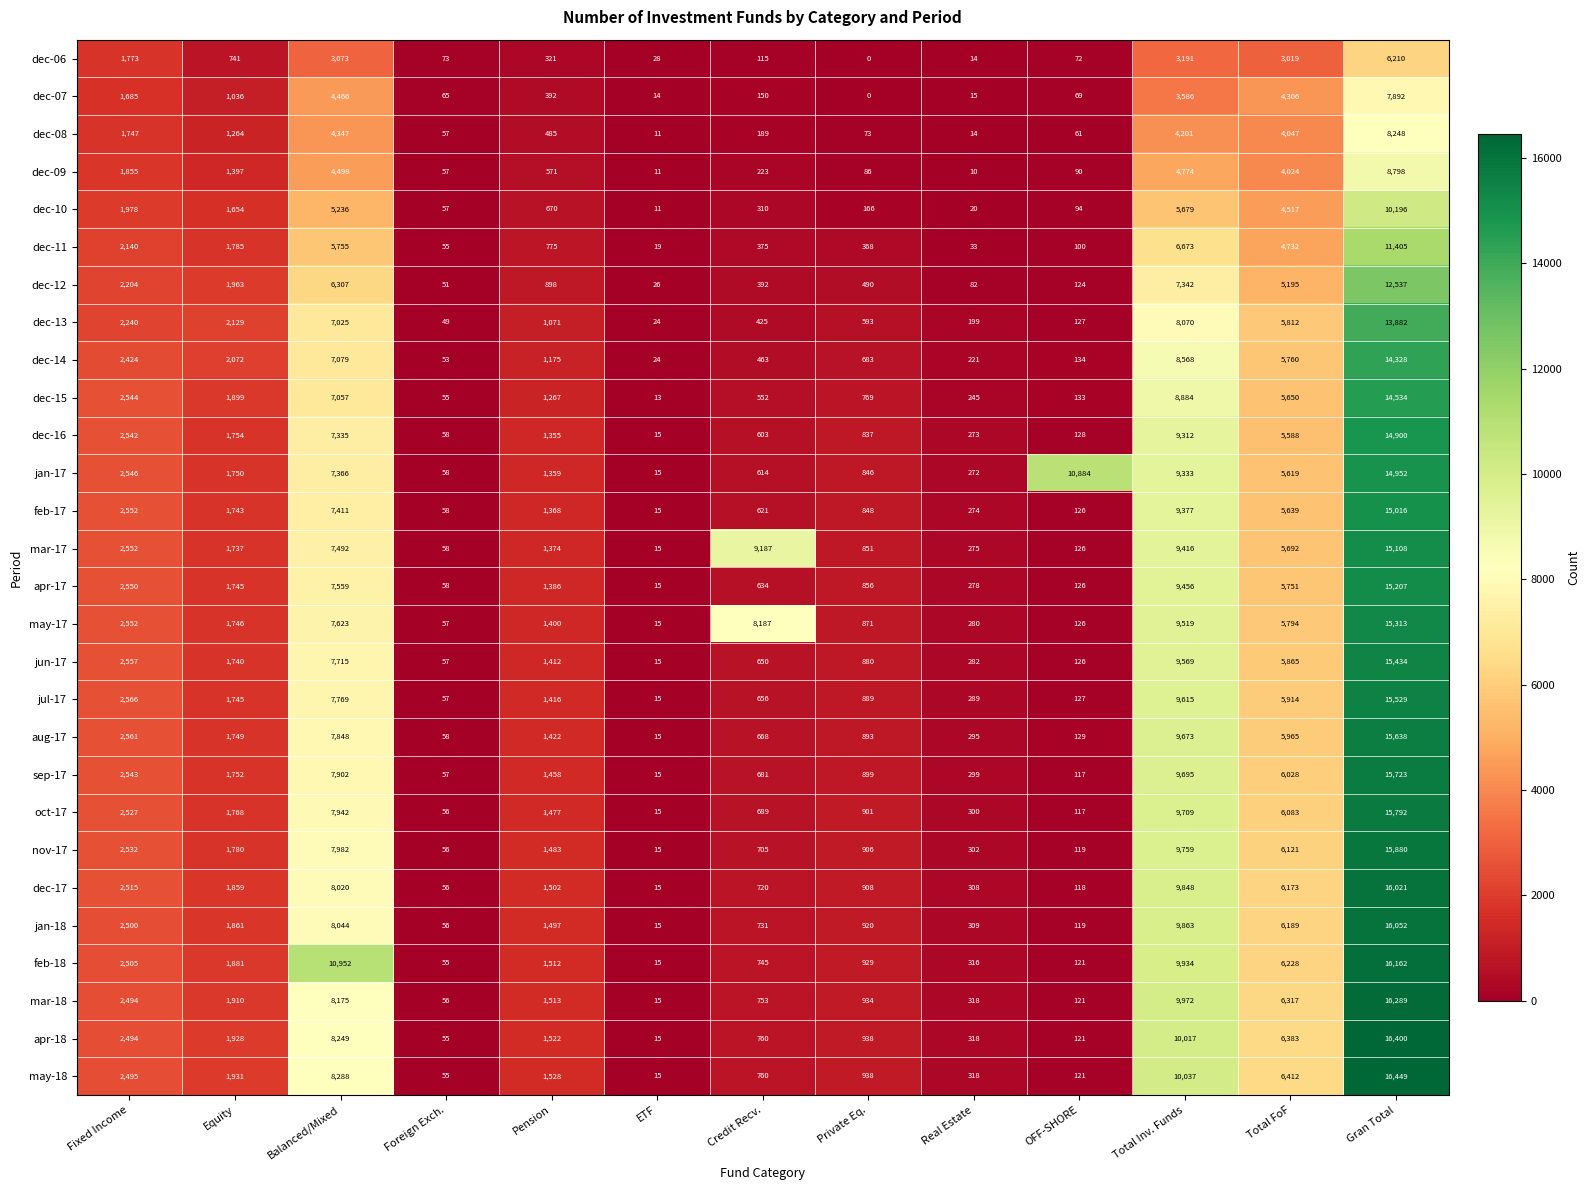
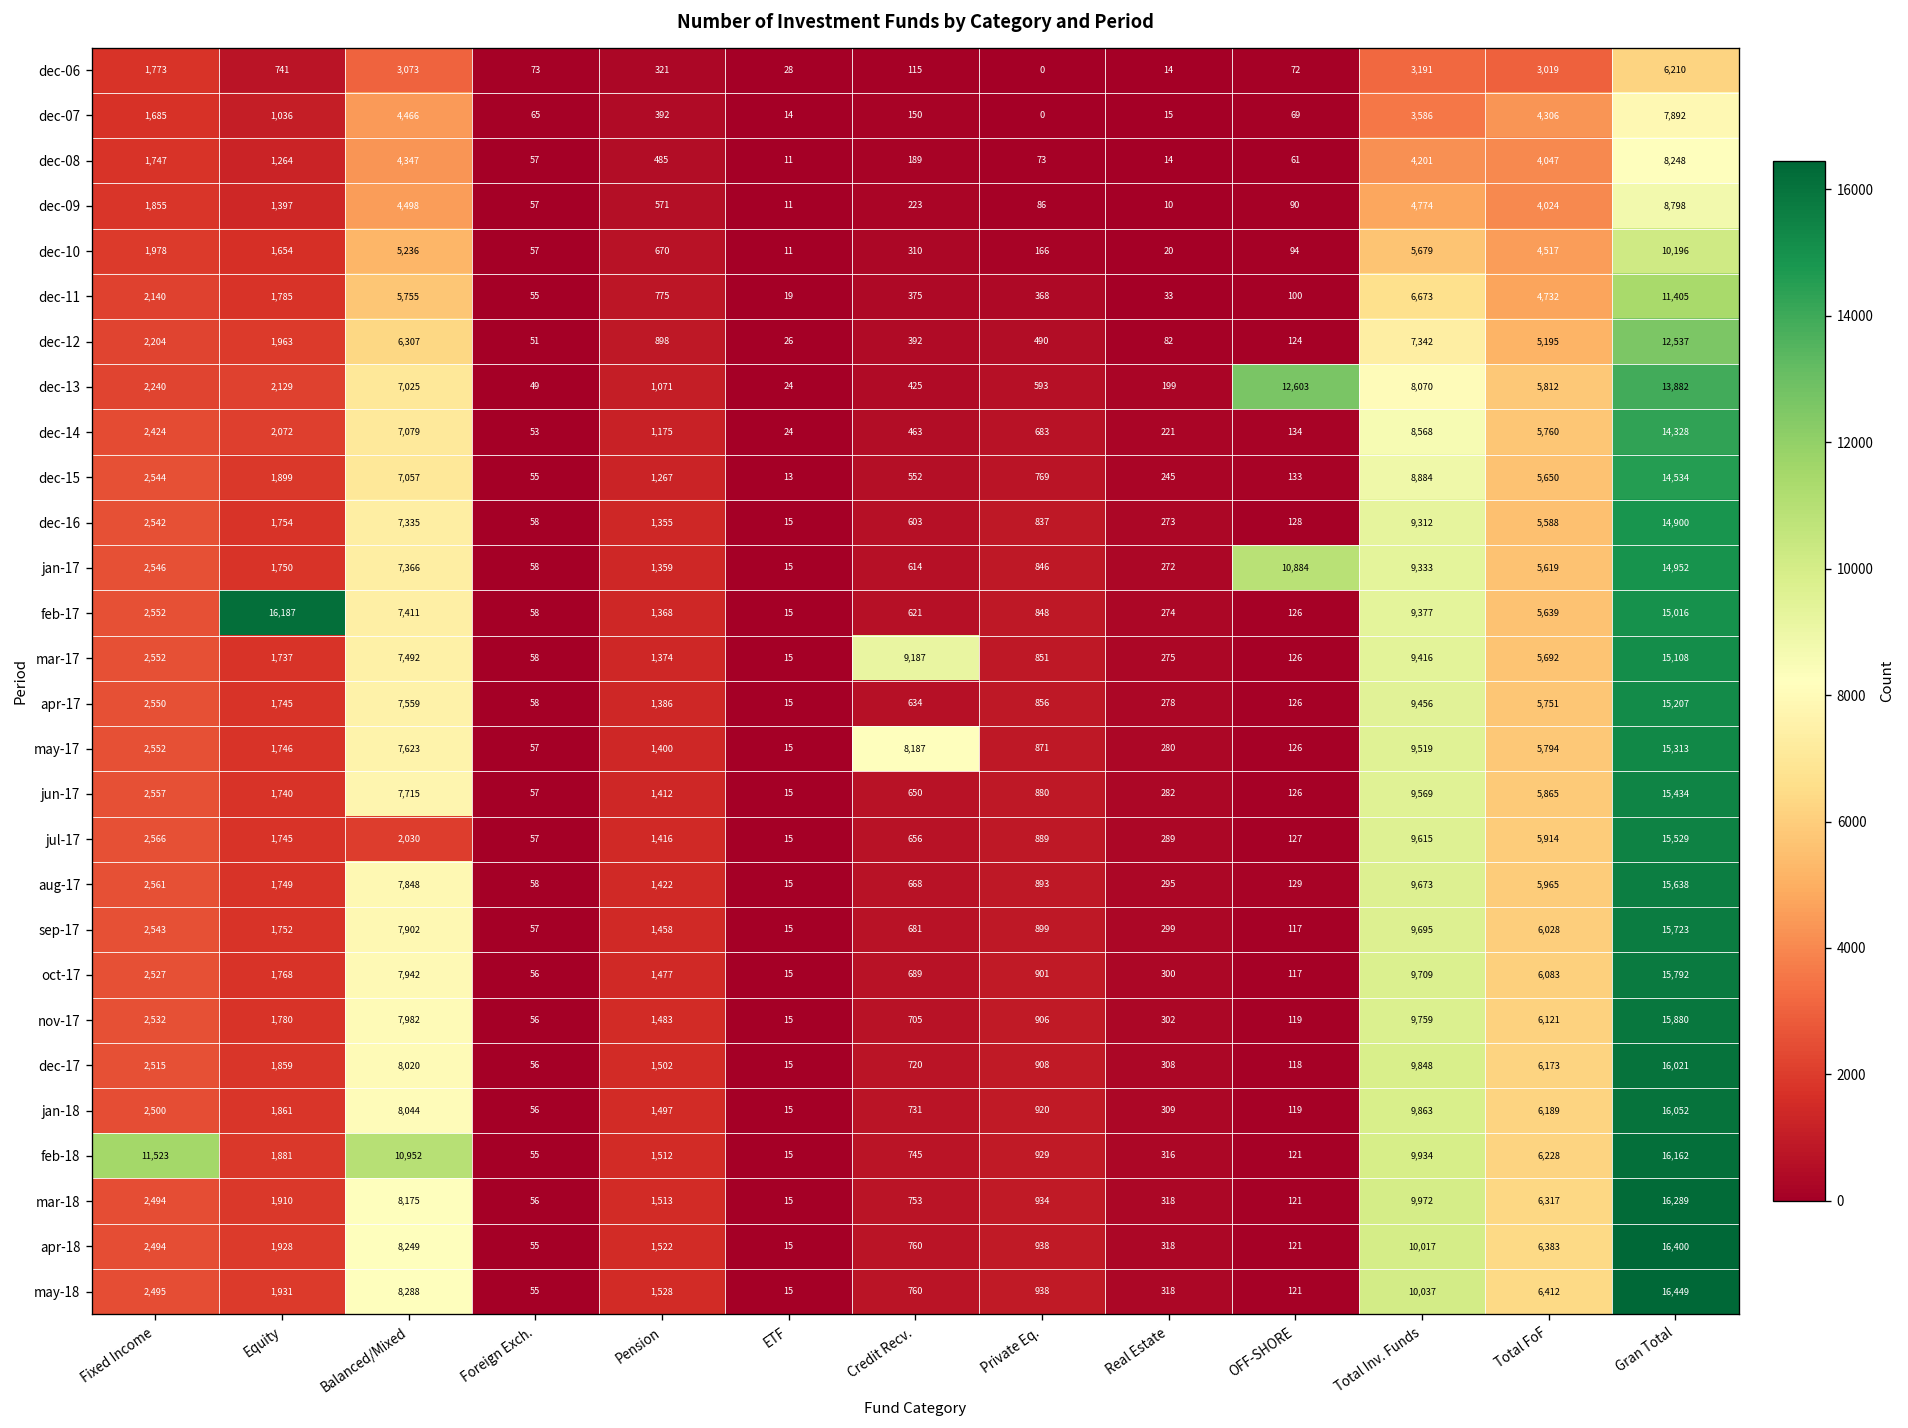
  {
    "dec-13": {
      "Fixed Income": "2,240",
      "Equity": "2,129",
      "Balanced/Mixed": "7,025",
      "Foreign Exch.": "49",
      "Pension": "1,071",
      "ETF": "24",
      "Credit Recv.": "425",
      "Private Eq.": "593",
      "Real Estate": "199",
-     "OFF-SHORE": "127",
+     "OFF-SHORE": "12,603",
      "Total Inv. Funds": "8,070",
      "Total FoF": "5,812",
      "Gran Total": "13,882"
    },
    "feb-17": {
      "Fixed Income": "2,552",
-     "Equity": "1,743",
+     "Equity": "16,187",
      "Balanced/Mixed": "7,411",
      "Foreign Exch.": "58",
      "Pension": "1,368",
      "ETF": "15",
      "Credit Recv.": "621",
      "Private Eq.": "848",
      "Real Estate": "274",
      "OFF-SHORE": "126",
      "Total Inv. Funds": "9,377",
      "Total FoF": "5,639",
      "Gran Total": "15,016"
    },
    "jul-17": {
      "Fixed Income": "2,566",
      "Equity": "1,745",
-     "Balanced/Mixed": "7,769",
+     "Balanced/Mixed": "2,030",
      "Foreign Exch.": "57",
      "Pension": "1,416",
      "ETF": "15",
      "Credit Recv.": "656",
      "Private Eq.": "889",
      "Real Estate": "289",
      "OFF-SHORE": "127",
      "Total Inv. Funds": "9,615",
      "Total FoF": "5,914",
      "Gran Total": "15,529"
    },
    "feb-18": {
-     "Fixed Income": "2,505",
+     "Fixed Income": "11,523",
      "Equity": "1,881",
      "Balanced/Mixed": "10,952",
      "Foreign Exch.": "55",
      "Pension": "1,512",
      "ETF": "15",
      "Credit Recv.": "745",
      "Private Eq.": "929",
      "Real Estate": "316",
      "OFF-SHORE": "121",
      "Total Inv. Funds": "9,934",
      "Total FoF": "6,228",
      "Gran Total": "16,162"
    }
  }
